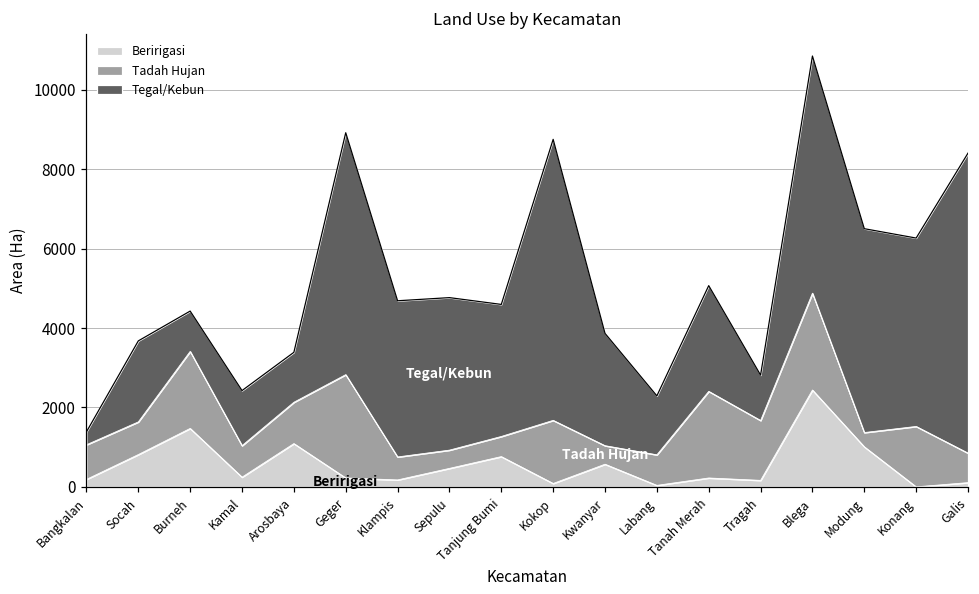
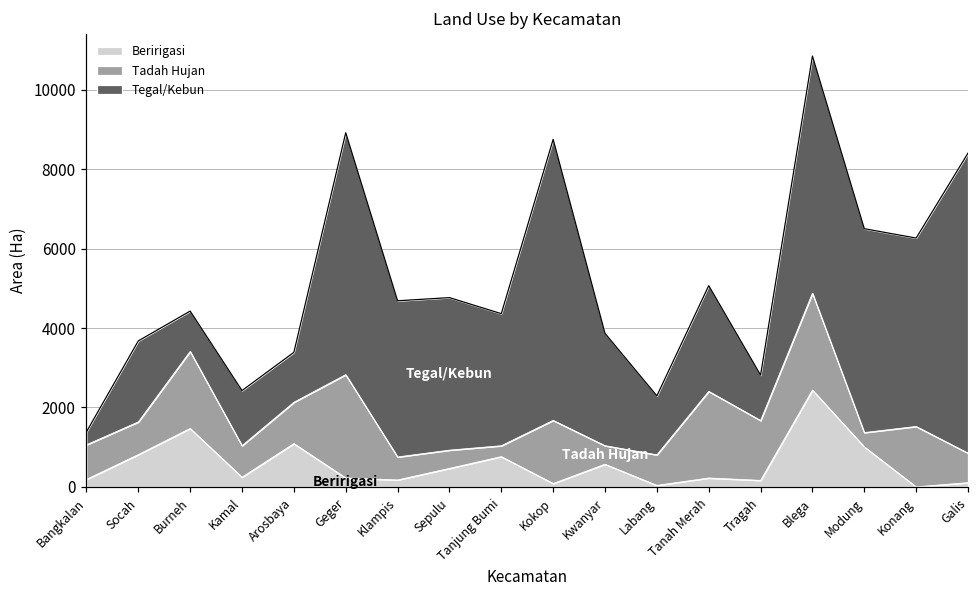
  {
    "Tadah Hujan": {
      "Bangkalan": 1100,
      "Socah": 1600,
      "Burneh": 3400,
      "Kamal": 1000,
      "Arosbaya": 2100,
      "Geger": 2800,
      "Klampis": 800,
      "Sepulu": 900,
-     "Tanjung Bumi": 500,
+     "Tanjung Bumi": 300,
      "Kokop": 1700,
      "Kwanyar": 1000,
      "Labang": 800,
      "Tanah Merah": 2400,
      "Tragah": 1700,
      "Blega": 4900,
      "Modung": 1400,
      "Konang": 1500,
      "Galis": 900
    },
    "Tegal/Kebun": {
      "Bangkalan": 300,
      "Socah": 2000,
      "Burneh": 1000,
      "Kamal": 1400,
      "Arosbaya": 1300,
      "Geger": 6100,
      "Klampis": 3900,
      "Sepulu": 3800,
      "Tanjung Bumi": 3300,
      "Kokop": 7100,
      "Kwanyar": 2800,
      "Labang": 1500,
      "Tanah Merah": 2700,
      "Tragah": 1100,
      "Blega": 6000,
      "Modung": 5100,
      "Konang": 4700,
      "Galis": 7600
    },
    "Beririgasi": {
      "Bangkalan": 200,
      "Socah": 800,
      "Burneh": 1500,
      "Kamal": 200,
      "Arosbaya": 1100,
      "Geger": 200,
      "Klampis": 200,
      "Sepulu": 500,
      "Tanjung Bumi": 800,
      "Kokop": 100,
      "Kwanyar": 600,
      "Labang": 0,
      "Tanah Merah": 200,
      "Tragah": 200,
      "Blega": 2400,
      "Modung": 1000,
      "Konang": 0,
      "Galis": 100
    }
  }
